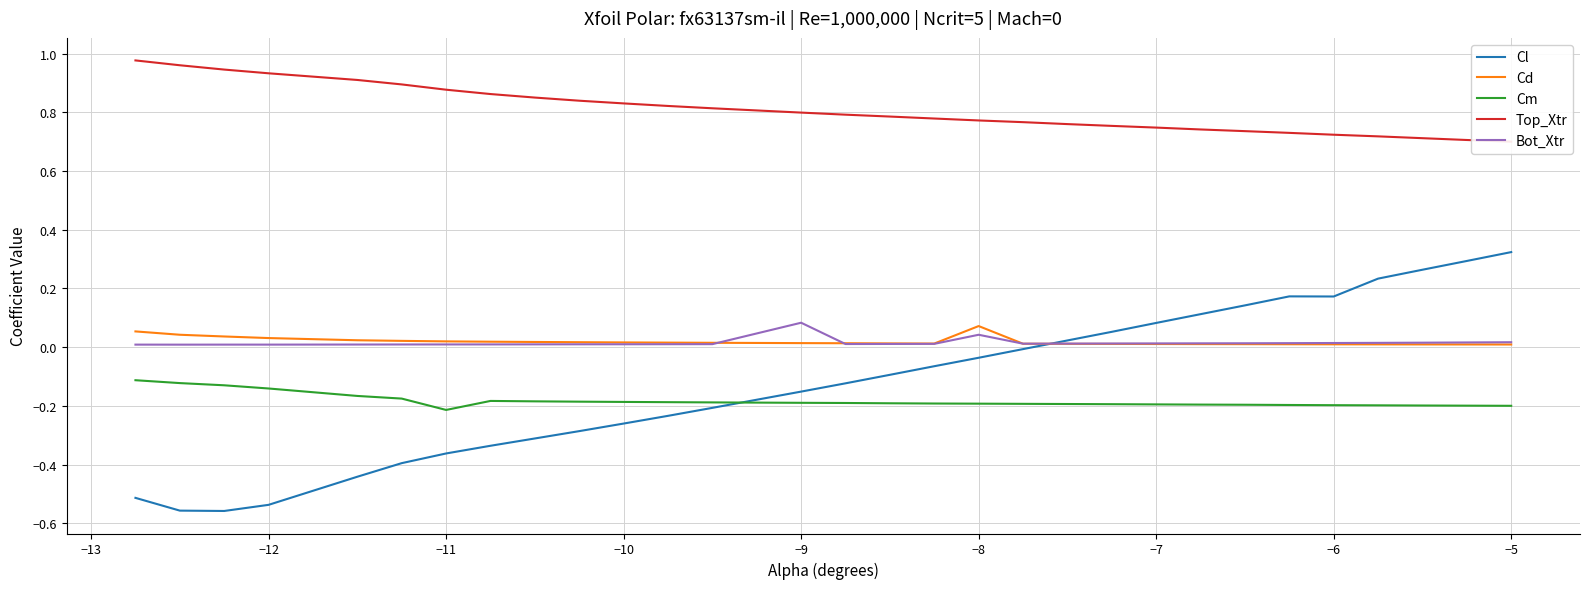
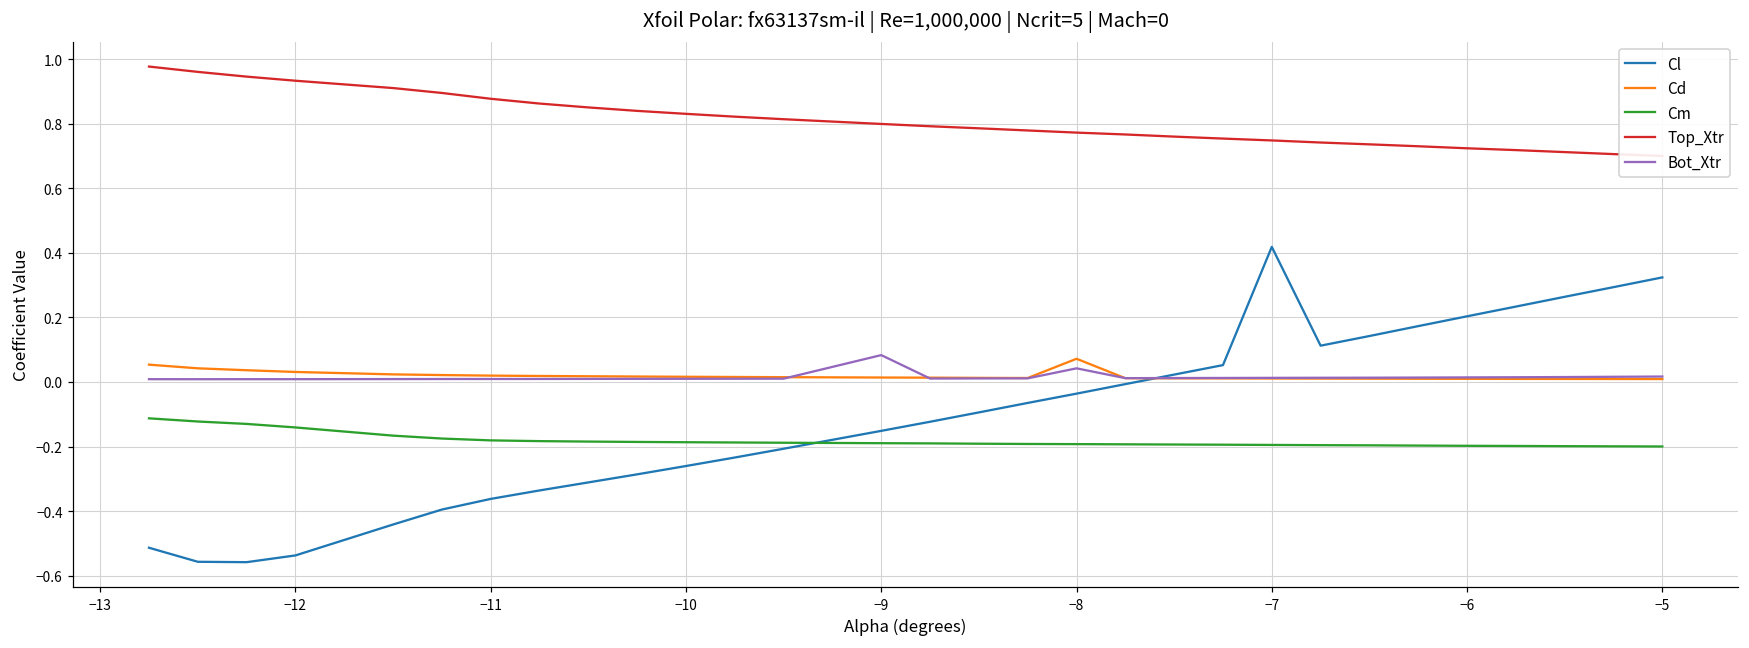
  {
    "Cl": {
      "−12": -0.54,
      "−11": -0.36,
      "−10": -0.26,
      "−9": -0.15,
      "−8": -0.04,
-     "−7": 0.08,
-     "−6": 0.17,
+     "−7": 0.42,
+     "−6": 0.20,
      "−5": 0.32
    },
    "Cd": {
      "−12": 0.03,
      "−11": 0.02,
      "−9": 0.01,
      "−8": 0.07
    },
    "Cm": {
      "−12": -0.14,
-     "−11": -0.21,
+     "−11": -0.18,
      "−10": -0.19,
      "−9": -0.19,
      "−8": -0.19,
      "−7": -0.20,
      "−6": -0.20,
      "−5": -0.20
    },
    "Top_Xtr": {
      "−12": 0.93,
      "−11": 0.88,
      "−10": 0.83,
      "−9": 0.80,
      "−8": 0.77,
      "−7": 0.75,
      "−6": 0.72
    },
    "Bot_Xtr": {
      "−12": 0.01,
      "−11": 0.01,
      "−9": 0.08,
      "−8": 0.04
    }
  }
